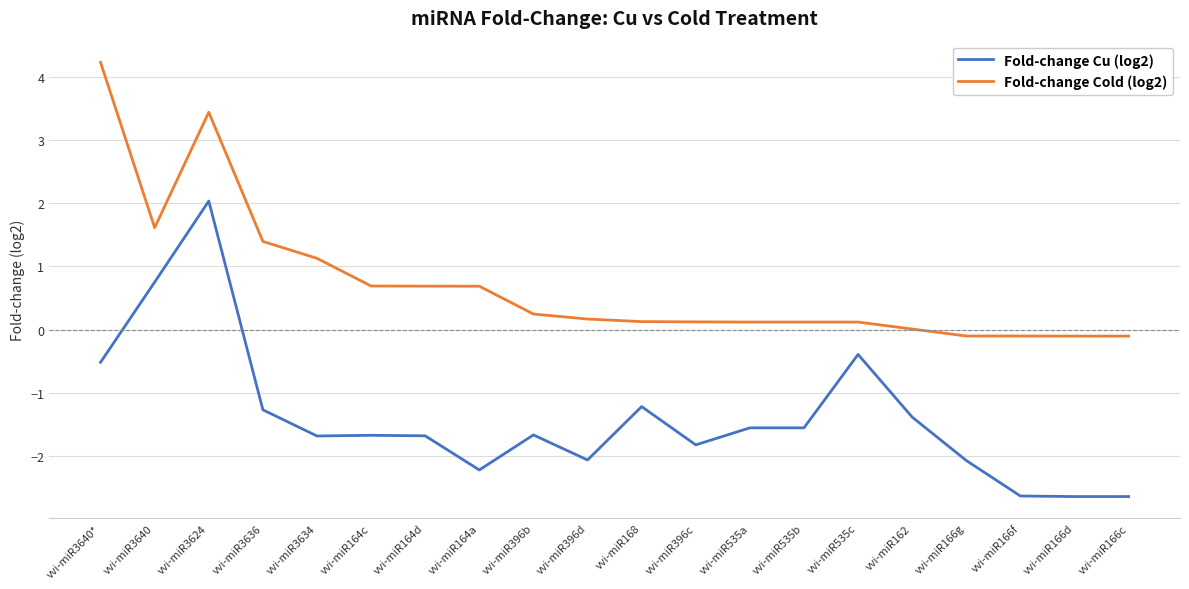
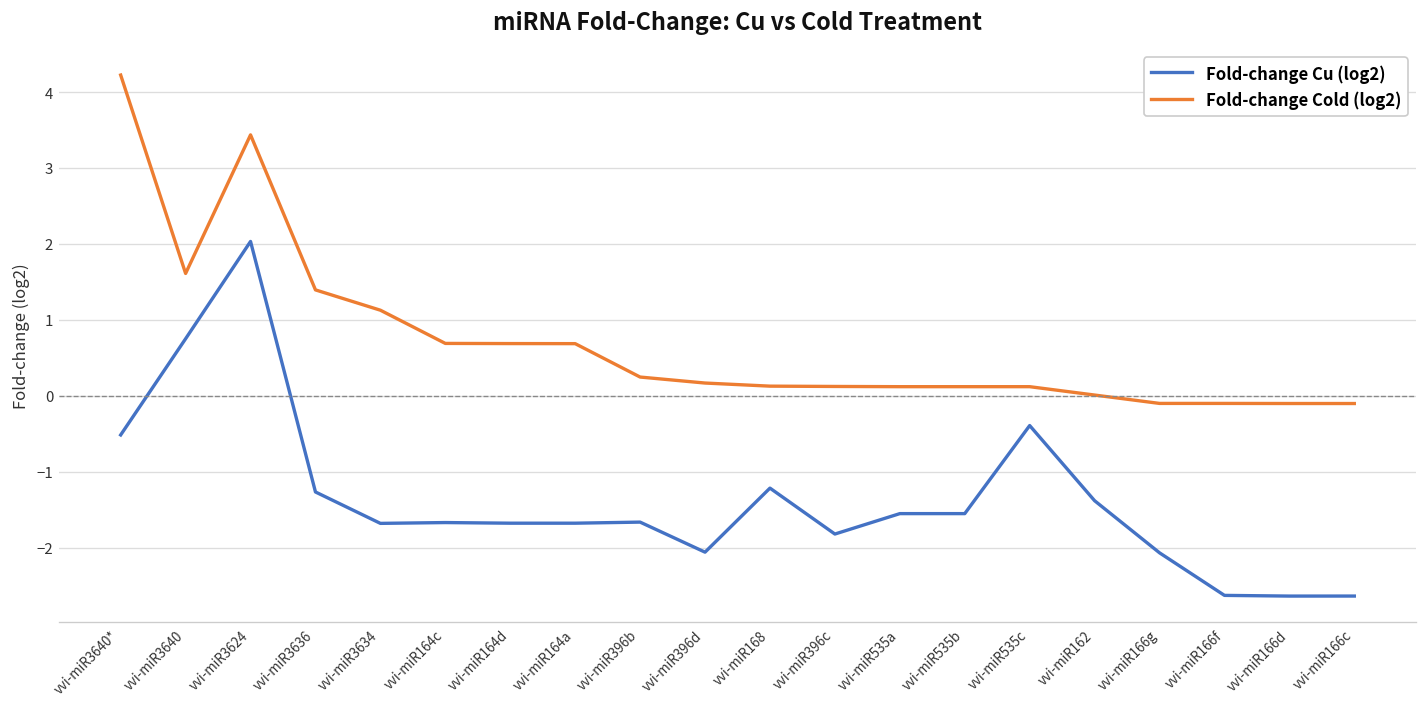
  {
    "Fold-change Cu (log2)": {
      "vvi-miR3640*": -0.5,
      "vvi-miR3640": 0.8,
      "vvi-miR3624": 2.0,
      "vvi-miR3636": -1.3,
      "vvi-miR3634": -1.7,
      "vvi-miR164c": -1.7,
      "vvi-miR164d": -1.7,
-     "vvi-miR164a": -2.2,
+     "vvi-miR164a": -1.7,
      "vvi-miR396b": -1.7,
      "vvi-miR396d": -2.1,
      "vvi-miR168": -1.2,
      "vvi-miR396c": -1.8,
      "vvi-miR535a": -1.6,
      "vvi-miR535b": -1.6,
      "vvi-miR535c": -0.4,
      "vvi-miR162": -1.4,
      "vvi-miR166g": -2.1,
      "vvi-miR166f": -2.6,
      "vvi-miR166d": -2.6,
      "vvi-miR166c": -2.6
    },
    "Fold-change Cold (log2)": {
      "vvi-miR3640*": 4.2,
      "vvi-miR3640": 1.6,
      "vvi-miR3624": 3.4,
      "vvi-miR3636": 1.4,
      "vvi-miR3634": 1.1,
      "vvi-miR164c": 0.7,
      "vvi-miR164d": 0.7,
      "vvi-miR164a": 0.7,
      "vvi-miR396b": 0.2,
      "vvi-miR396d": 0.2,
      "vvi-miR168": 0.1,
      "vvi-miR396c": 0.1,
      "vvi-miR535a": 0.1,
      "vvi-miR535b": 0.1,
      "vvi-miR535c": 0.1,
      "vvi-miR162": 0.0,
      "vvi-miR166g": -0.1,
      "vvi-miR166f": -0.1,
      "vvi-miR166d": -0.1,
      "vvi-miR166c": -0.1
    }
  }
